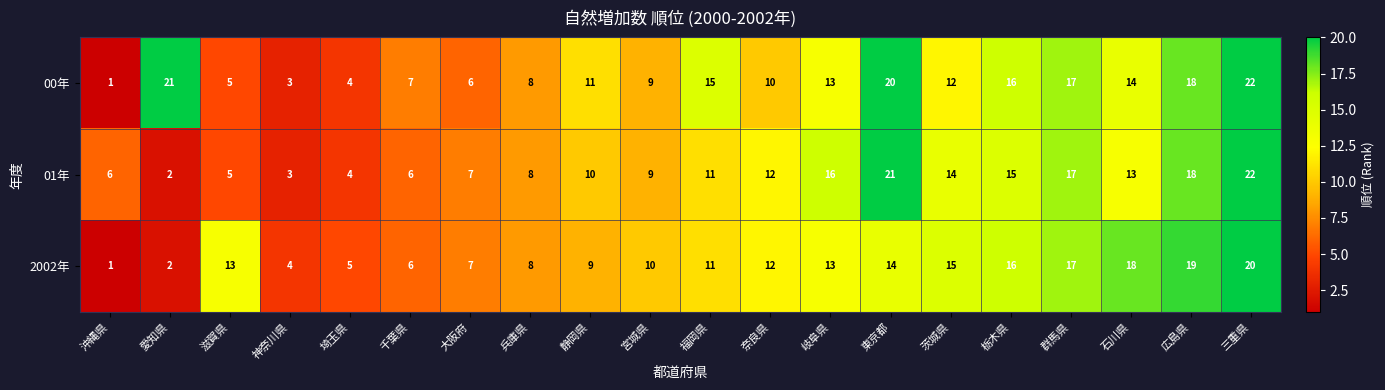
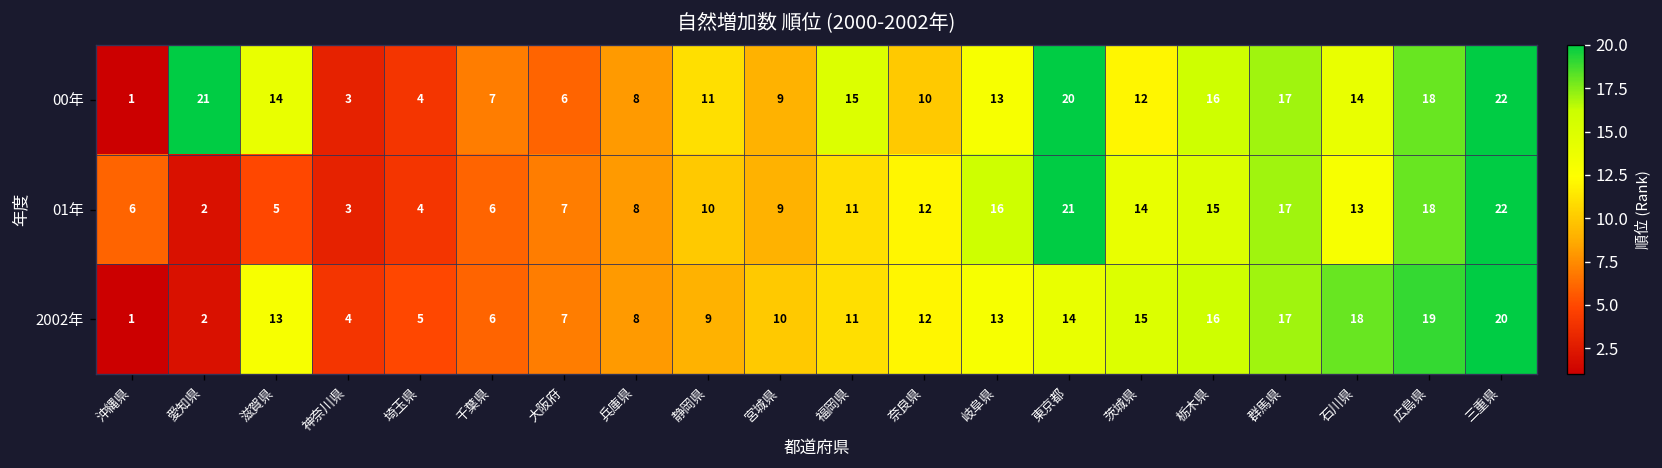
  {
    "00年": {
      "沖縄県": 1,
      "愛知県": 21,
-     "滋賀県": 5,
+     "滋賀県": 14,
      "神奈川県": 3,
      "埼玉県": 4,
      "千葉県": 7,
      "大阪府": 6,
      "兵庫県": 8,
      "静岡県": 11,
      "宮城県": 9,
      "福岡県": 15,
      "奈良県": 10,
      "岐阜県": 13,
      "東京都": 20,
      "茨城県": 12,
      "栃木県": 16,
      "群馬県": 17,
      "石川県": 14,
      "広島県": 18,
      "三重県": 22
    },
    "01年": {
      "沖縄県": 6,
      "愛知県": 2,
      "滋賀県": 5,
      "神奈川県": 3,
      "埼玉県": 4,
      "千葉県": 6,
      "大阪府": 7,
      "兵庫県": 8,
      "静岡県": 10,
      "宮城県": 9,
      "福岡県": 11,
      "奈良県": 12,
      "岐阜県": 16,
      "東京都": 21,
      "茨城県": 14,
      "栃木県": 15,
      "群馬県": 17,
      "石川県": 13,
      "広島県": 18,
      "三重県": 22
    },
    "2002年": {
      "沖縄県": 1,
      "愛知県": 2,
      "滋賀県": 13,
      "神奈川県": 4,
      "埼玉県": 5,
      "千葉県": 6,
      "大阪府": 7,
      "兵庫県": 8,
      "静岡県": 9,
      "宮城県": 10,
      "福岡県": 11,
      "奈良県": 12,
      "岐阜県": 13,
      "東京都": 14,
      "茨城県": 15,
      "栃木県": 16,
      "群馬県": 17,
      "石川県": 18,
      "広島県": 19,
      "三重県": 20
    }
  }
